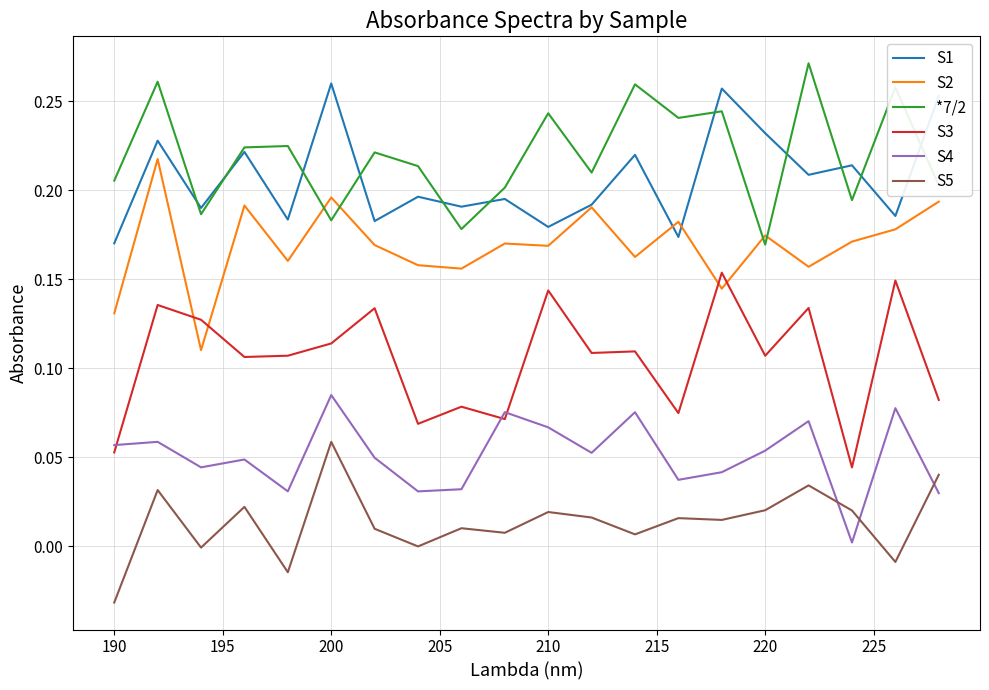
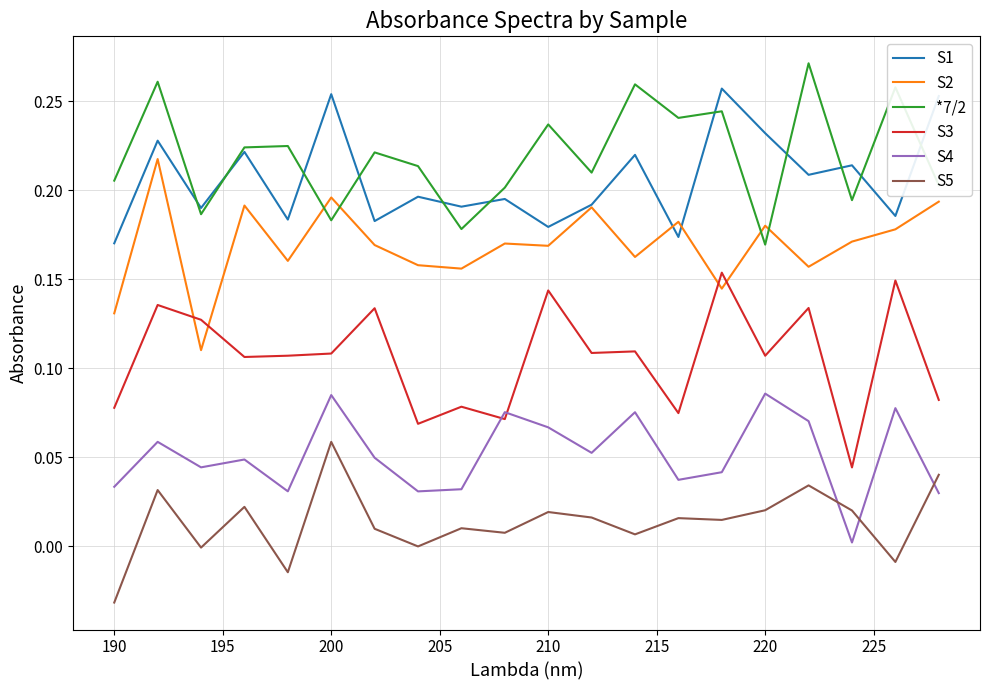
  {
    "S1": {
      "190": 0.170,
-     "200": 0.260,
+     "200": 0.254,
      "210": 0.179,
      "220": 0.232
    },
    "S2": {
      "190": 0.131,
      "200": 0.196,
      "210": 0.169,
-     "220": 0.175
+     "220": 0.180
    },
    "*7/2": {
      "190": 0.205,
      "200": 0.183,
-     "210": 0.243,
+     "210": 0.237,
      "220": 0.169
    },
    "S3": {
-     "190": 0.053,
-     "200": 0.114,
+     "190": 0.078,
+     "200": 0.108,
      "210": 0.144,
      "220": 0.107
    },
    "S4": {
-     "190": 0.057,
+     "190": 0.033,
      "200": 0.085,
      "210": 0.067,
-     "220": 0.054
+     "220": 0.086
    },
    "S5": {
      "190": -0.032,
      "200": 0.059,
      "210": 0.019,
      "220": 0.020
    }
  }
